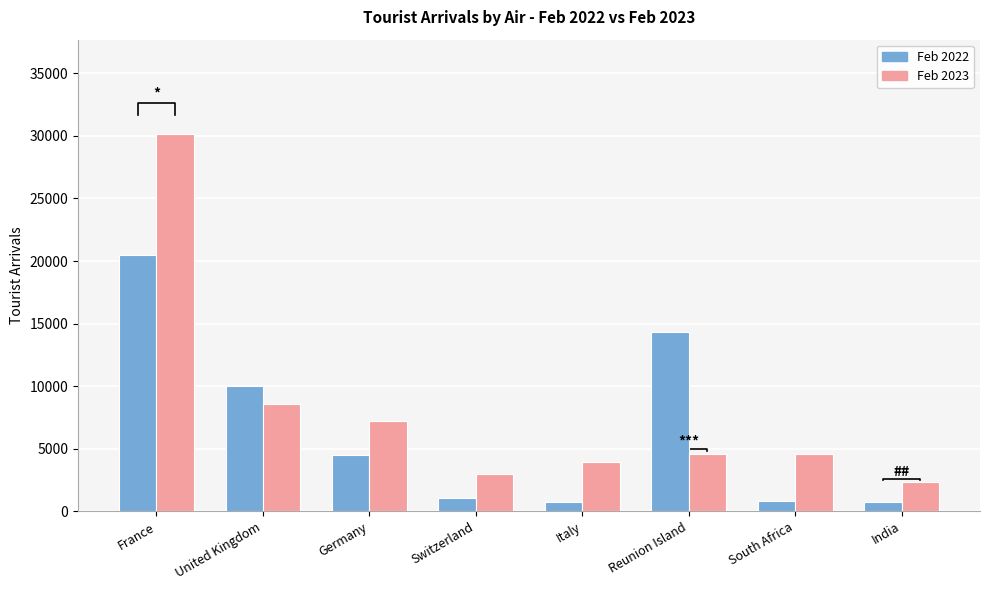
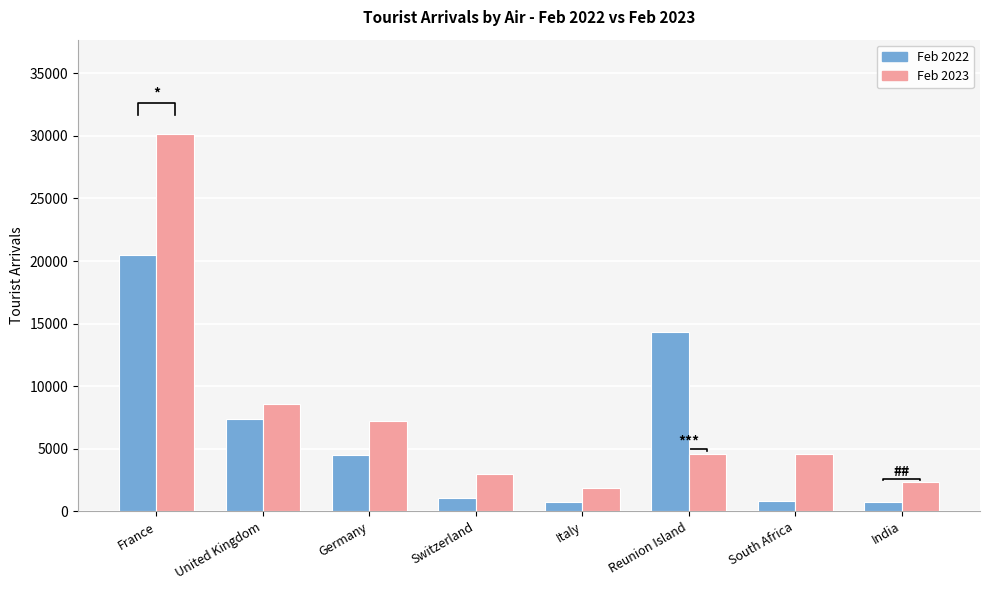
  {
    "Feb 2022": {
      "France": 20400,
-     "United Kingdom": 10000,
+     "United Kingdom": 7400,
      "Germany": 4500,
      "Switzerland": 1100,
      "Italy": 700,
      "Reunion Island": 14300,
      "South Africa": 800,
      "India": 800
    },
    "Feb 2023": {
      "France": 30200,
      "United Kingdom": 8600,
      "Germany": 7200,
      "Switzerland": 3000,
-     "Italy": 4000,
+     "Italy": 1800,
      "Reunion Island": 4600,
      "South Africa": 4600,
      "India": 2400
    }
  }
